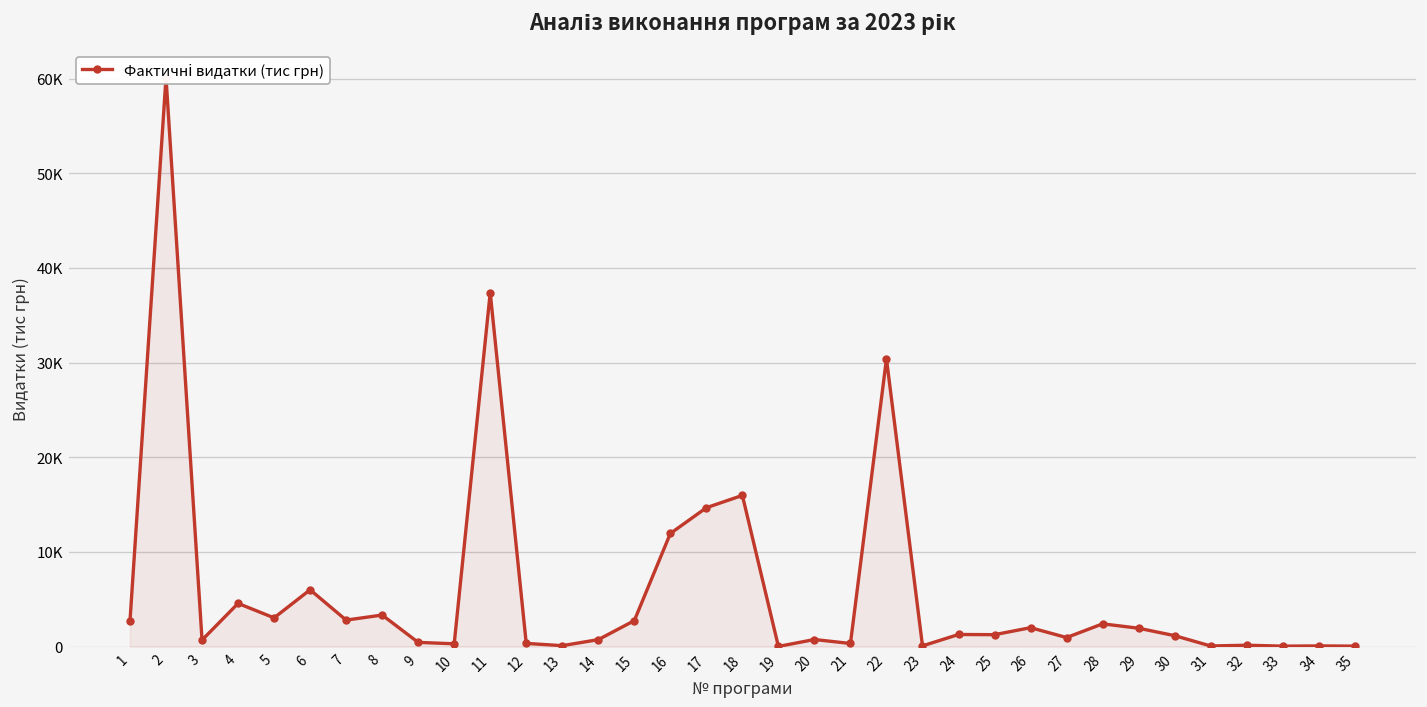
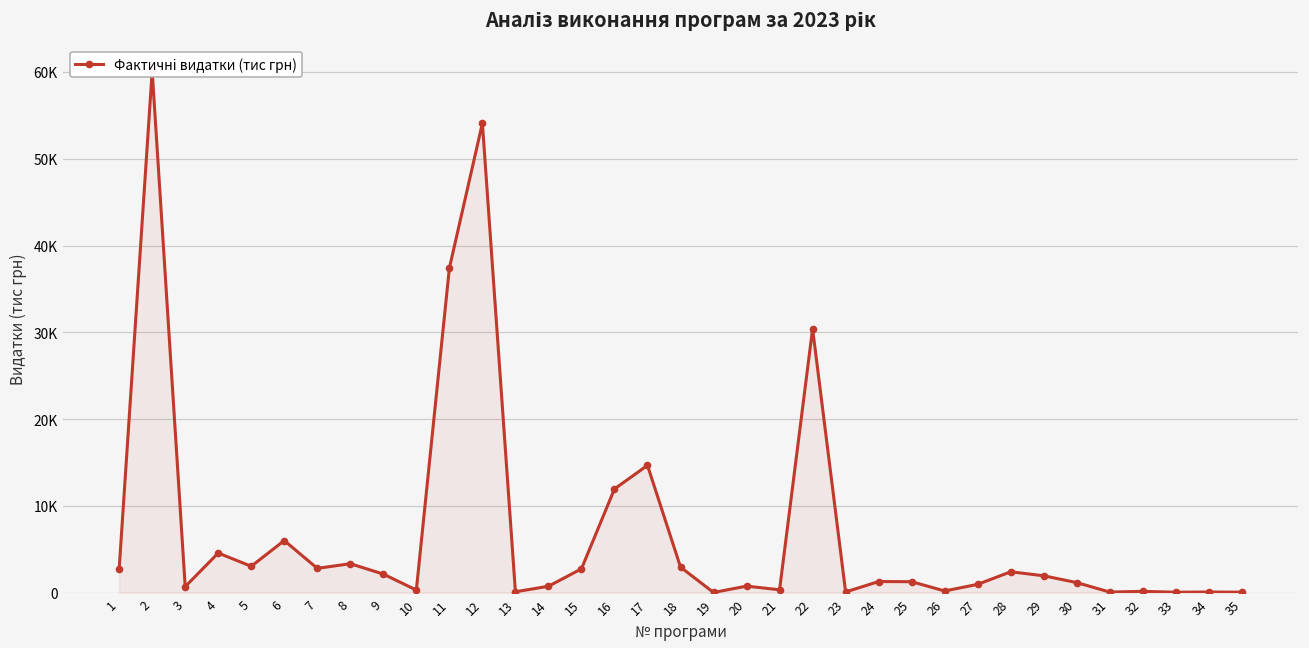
  {
    "1": 3000,
    "3": 1000,
    "4": 5000,
    "5": 3000,
    "6": 6000,
    "7": 3000,
    "8": 3000,
-   "9": 0,
+   "9": 2000,
    "10": 0,
    "11": 37000,
-   "12": 0,
+   "12": 54000,
    "13": 0,
    "14": 1000,
    "15": 3000,
    "16": 12000,
    "17": 15000,
-   "18": 16000,
+   "18": 3000,
    "19": 0,
    "20": 1000,
    "21": 0,
    "22": 30000,
    "23": 0,
    "24": 1000,
    "25": 1000,
-   "26": 2000,
+   "26": 0,
    "27": 1000,
    "28": 2000,
    "29": 2000,
    "30": 1000,
    "31": 0,
    "32": 0,
    "33": 0,
    "34": 0,
    "35": 0
  }
